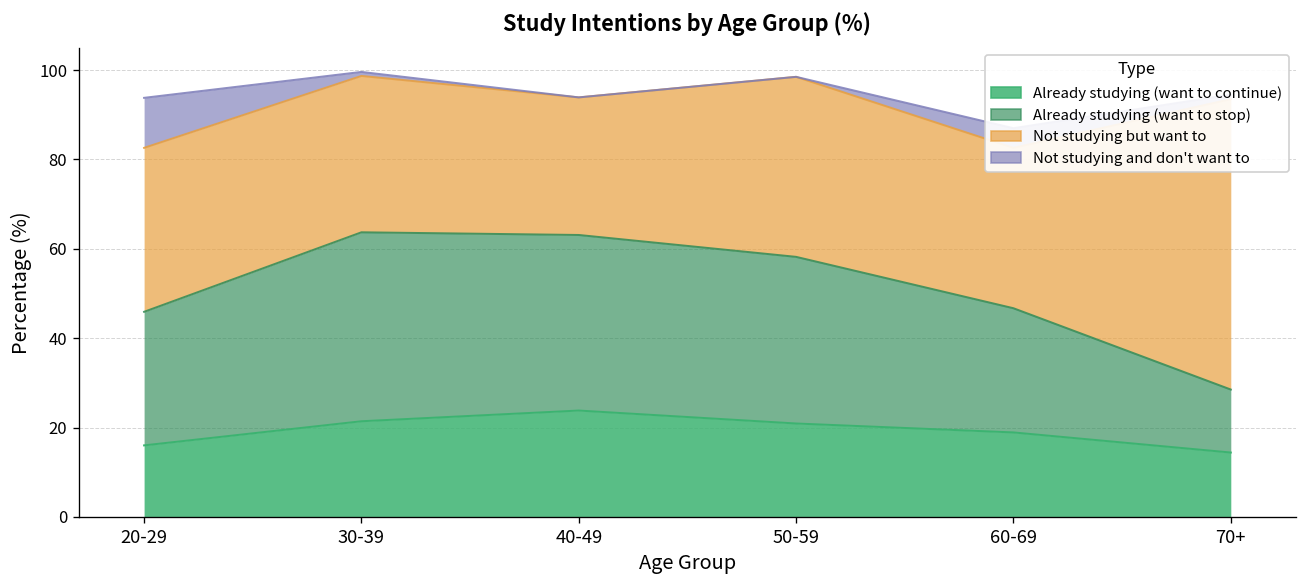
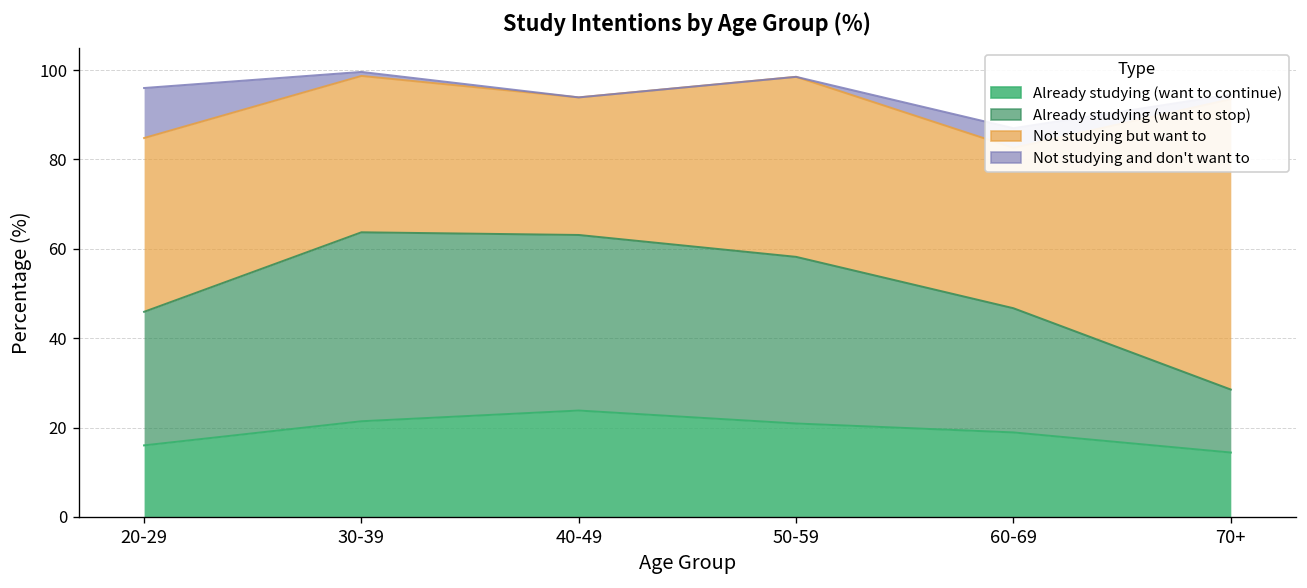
  {
    "Not studying but want to": {
-     "20-29": 37,
+     "20-29": 39,
      "30-39": 35
    },
    "Not studying and don't want to": {
      "20-29": 11,
      "30-39": 1
    }
  }
